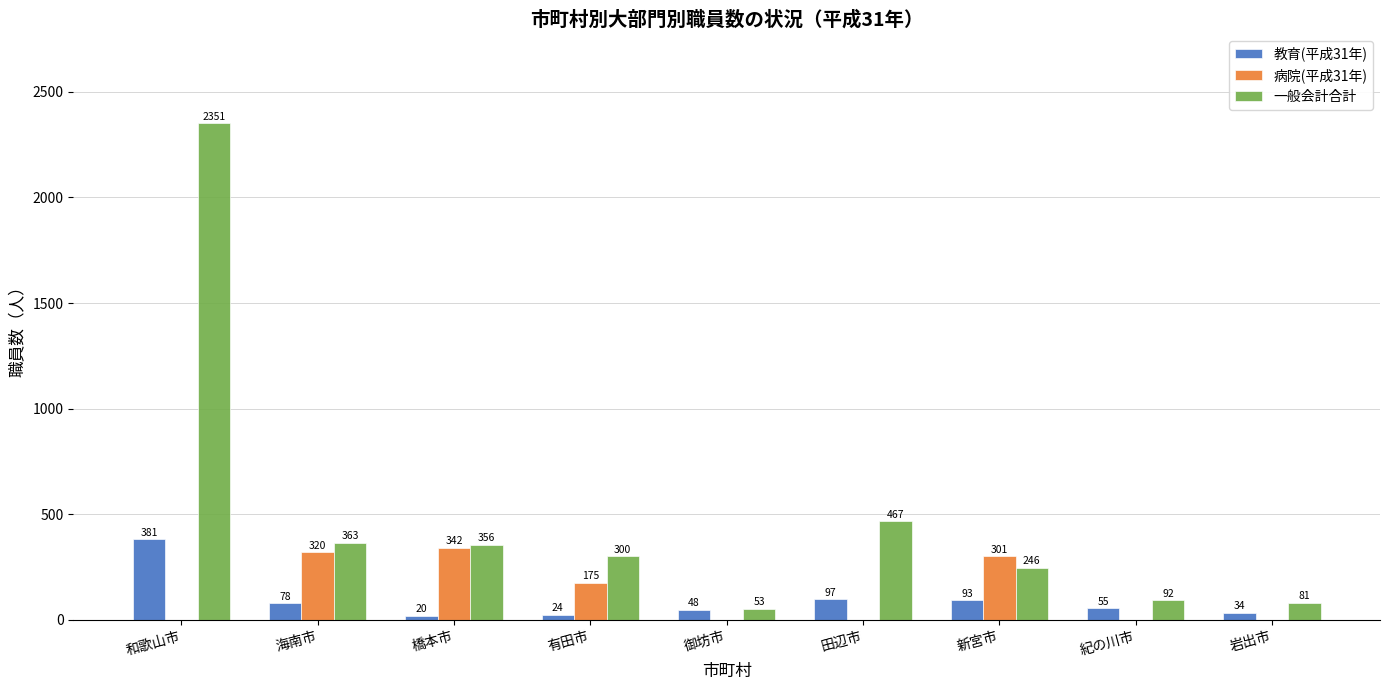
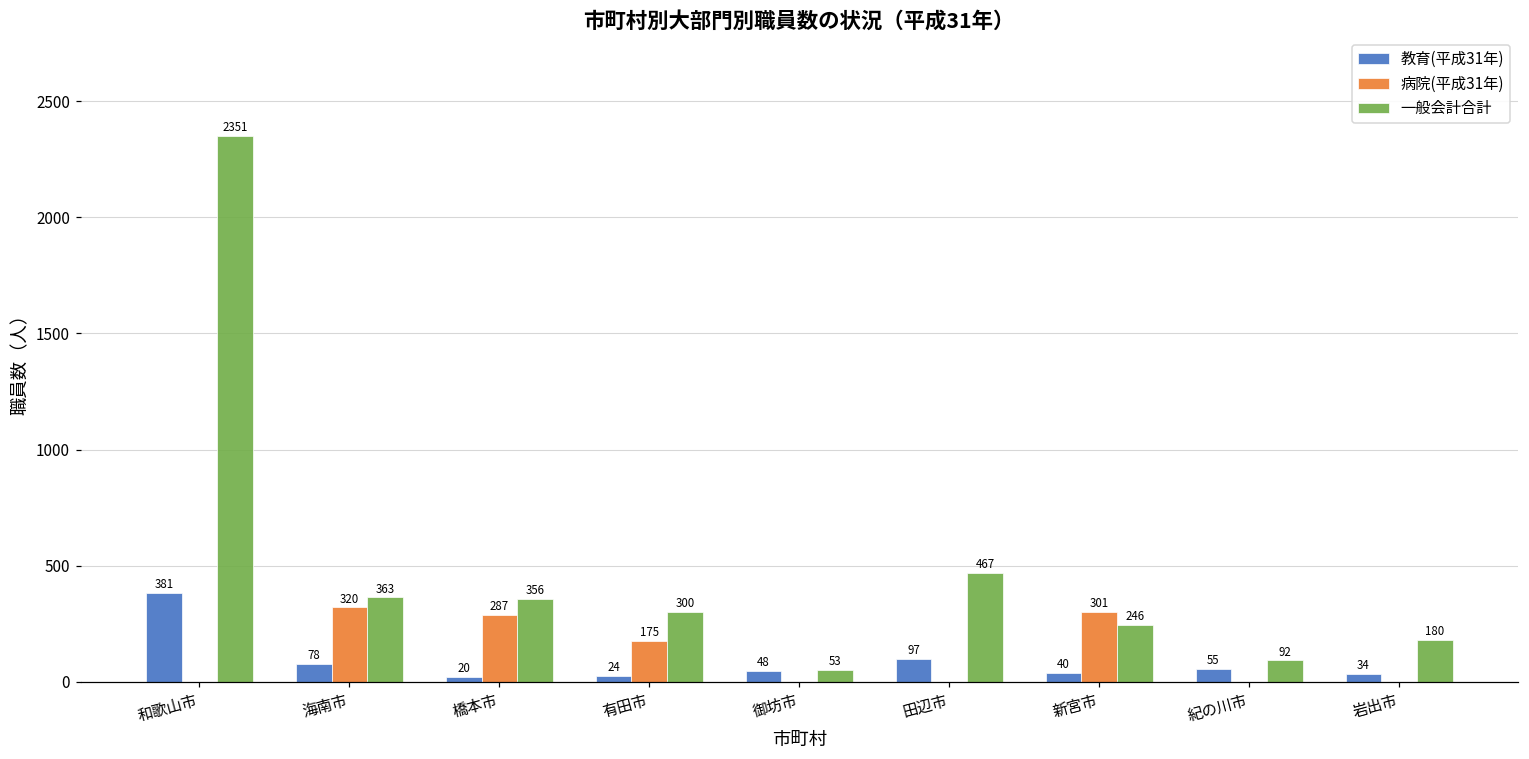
  {
    "教育(平成31年)": {
      "和歌山市": 381,
      "海南市": 78,
      "橋本市": 20,
      "有田市": 24,
      "御坊市": 48,
      "田辺市": 97,
-     "新宮市": 93,
+     "新宮市": 40,
      "紀の川市": 55,
      "岩出市": 34
    },
    "病院(平成31年)": {
      "海南市": 320,
-     "橋本市": 342,
+     "橋本市": 287,
      "有田市": 175,
      "新宮市": 301
    },
    "一般会計合計": {
      "和歌山市": 2351,
      "海南市": 363,
      "橋本市": 356,
      "有田市": 300,
      "御坊市": 53,
      "田辺市": 467,
      "新宮市": 246,
      "紀の川市": 92,
-     "岩出市": 81
+     "岩出市": 180
    }
  }
